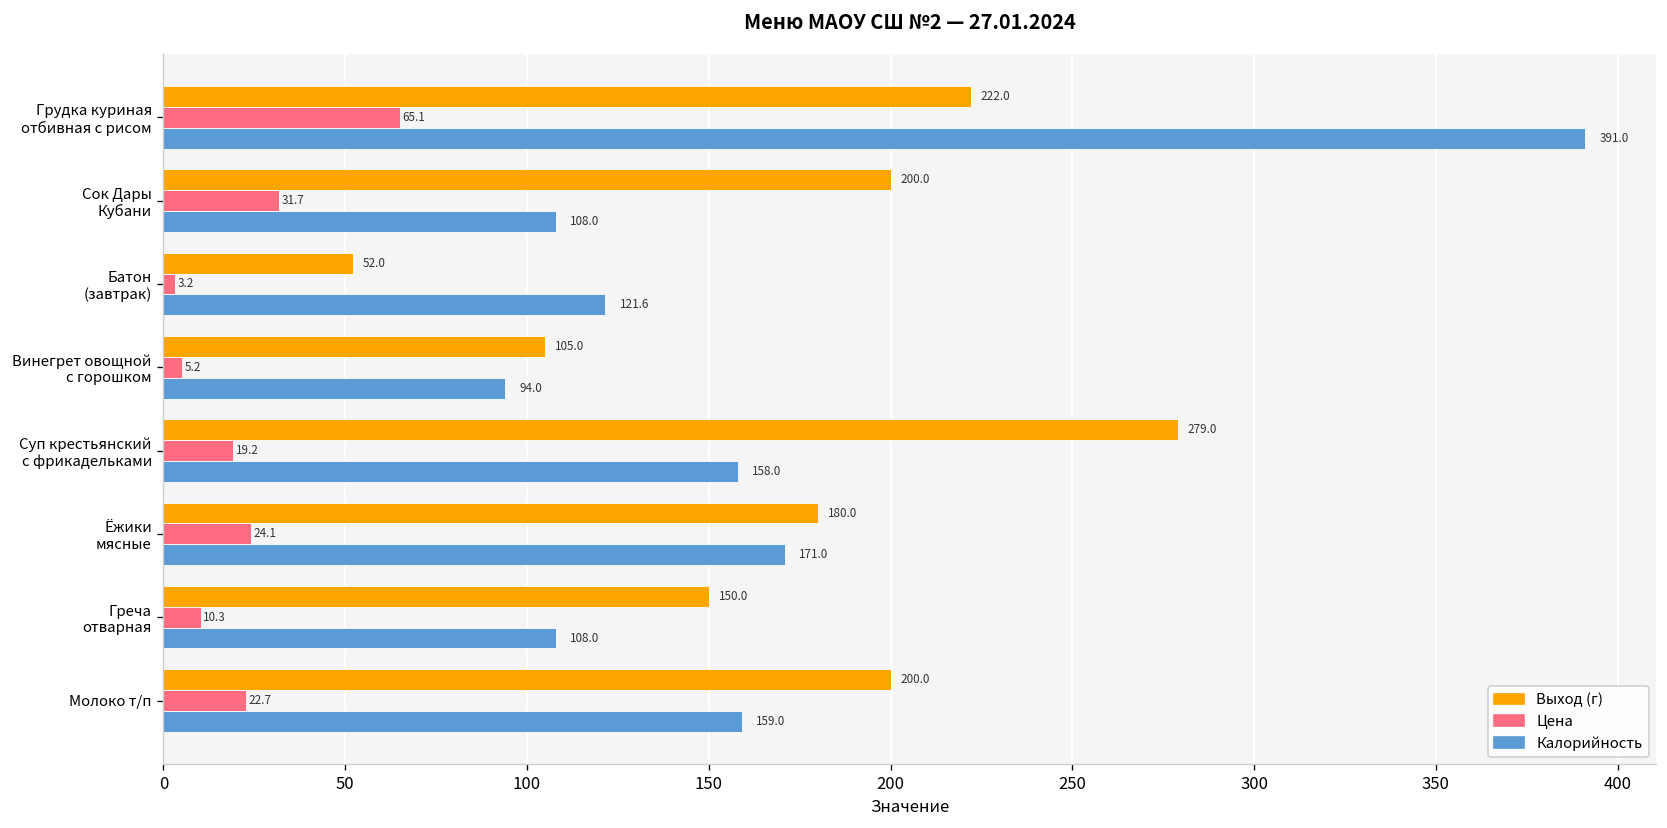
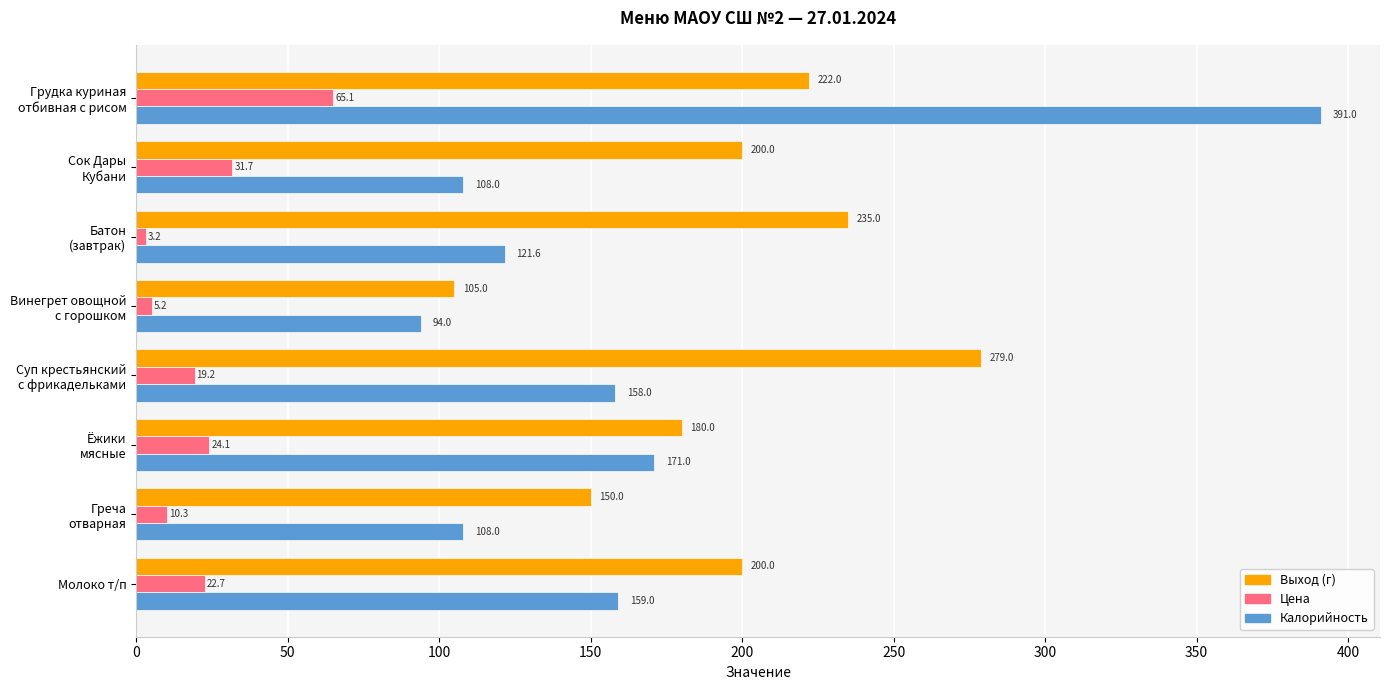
  {
    "Выход (г)": {
      "Грудка куриная отбивная с рисом": 222.0,
      "Сок Дары Кубани": 200.0,
-     "Батон (завтрак)": 52.0,
+     "Батон (завтрак)": 235.0,
      "Винегрет овощной с горошком": 105.0,
      "Суп крестьянский с фрикадельками": 279.0,
      "Ёжики мясные": 180.0,
      "Греча отварная": 150.0,
      "Молоко т/п": 200.0
    },
    "Цена": {
      "Грудка куриная отбивная с рисом": 65.1,
      "Сок Дары Кубани": 31.7,
      "Батон (завтрак)": 3.2,
      "Винегрет овощной с горошком": 5.2,
      "Суп крестьянский с фрикадельками": 19.2,
      "Ёжики мясные": 24.1,
      "Греча отварная": 10.3,
      "Молоко т/п": 22.7
    },
    "Калорийность": {
      "Грудка куриная отбивная с рисом": 391.0,
      "Сок Дары Кубани": 108.0,
      "Батон (завтрак)": 121.6,
      "Винегрет овощной с горошком": 94.0,
      "Суп крестьянский с фрикадельками": 158.0,
      "Ёжики мясные": 171.0,
      "Греча отварная": 108.0,
      "Молоко т/п": 159.0
    }
  }
